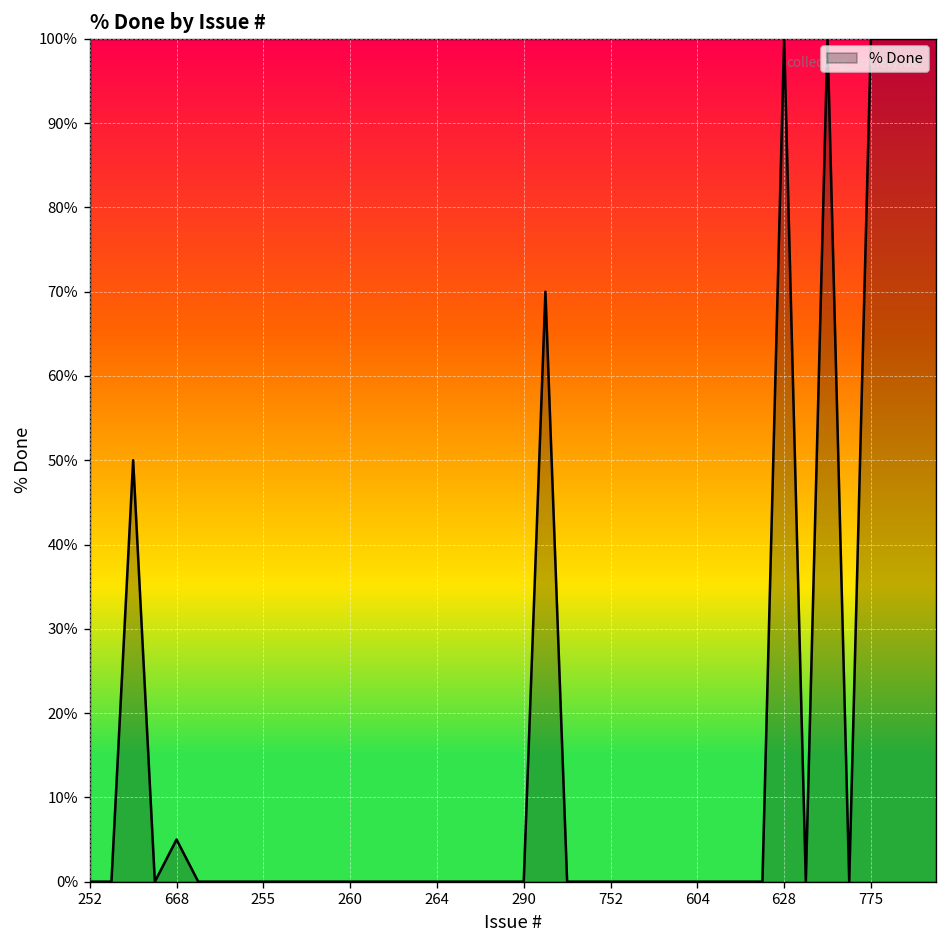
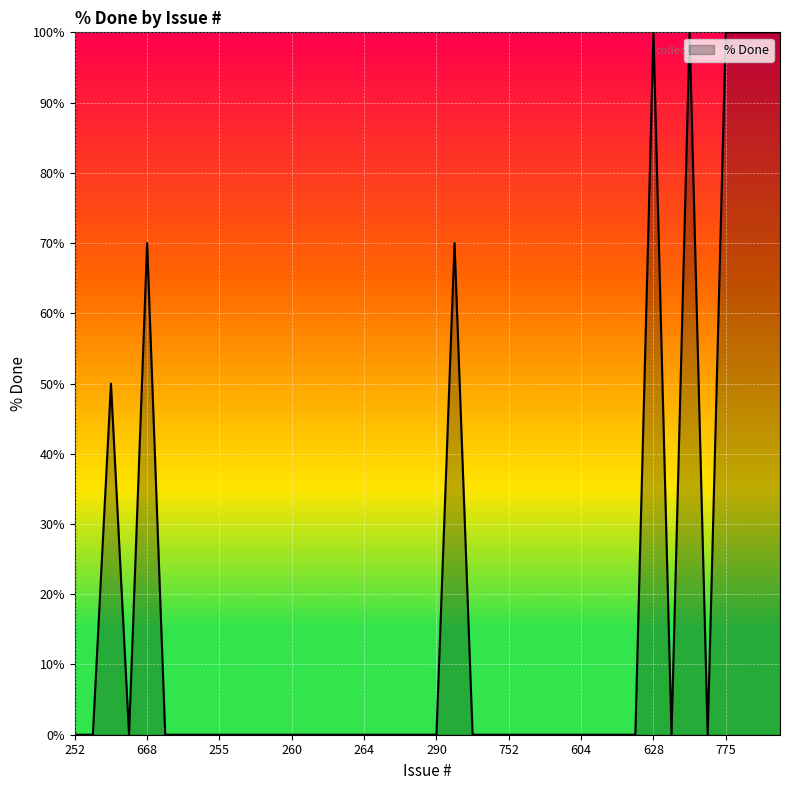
  {
    "252": "0%",
-   "668": "5%",
+   "668": "70%",
    "255": "0%",
    "260": "0%",
    "264": "0%",
    "290": "0%",
    "752": "0%",
    "604": "0%",
    "628": "100%",
    "775": "100%"
  }
